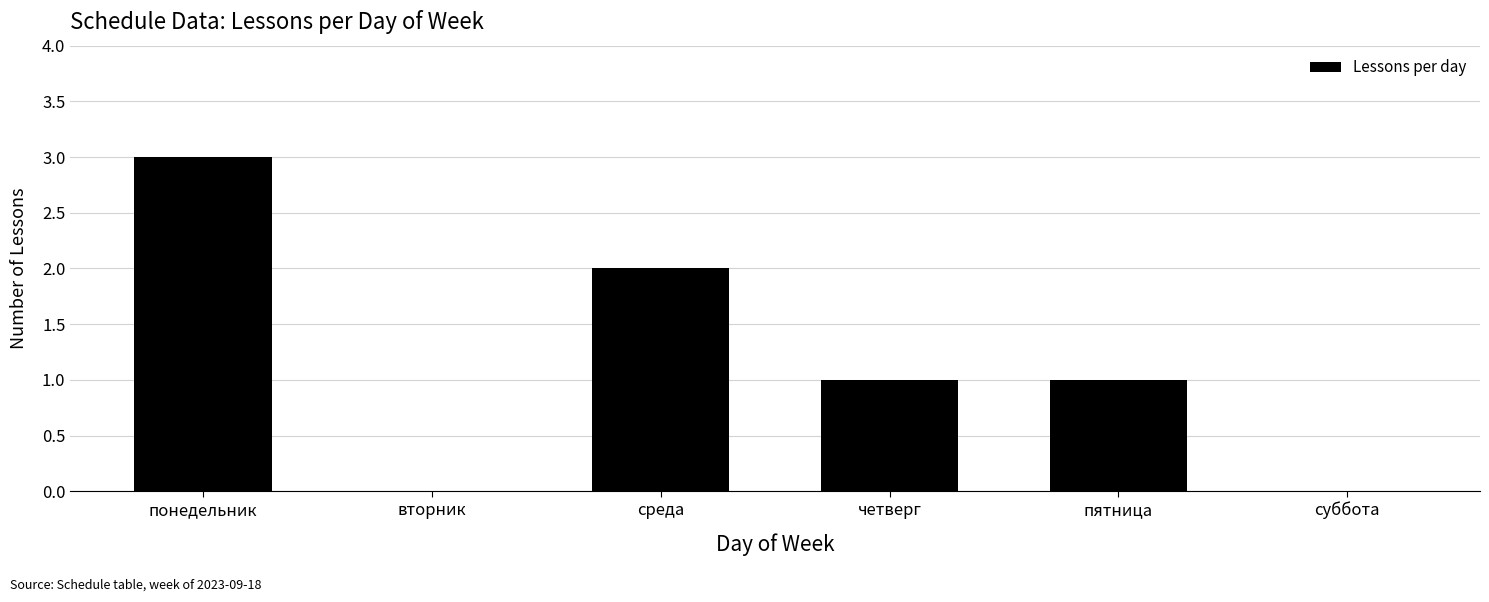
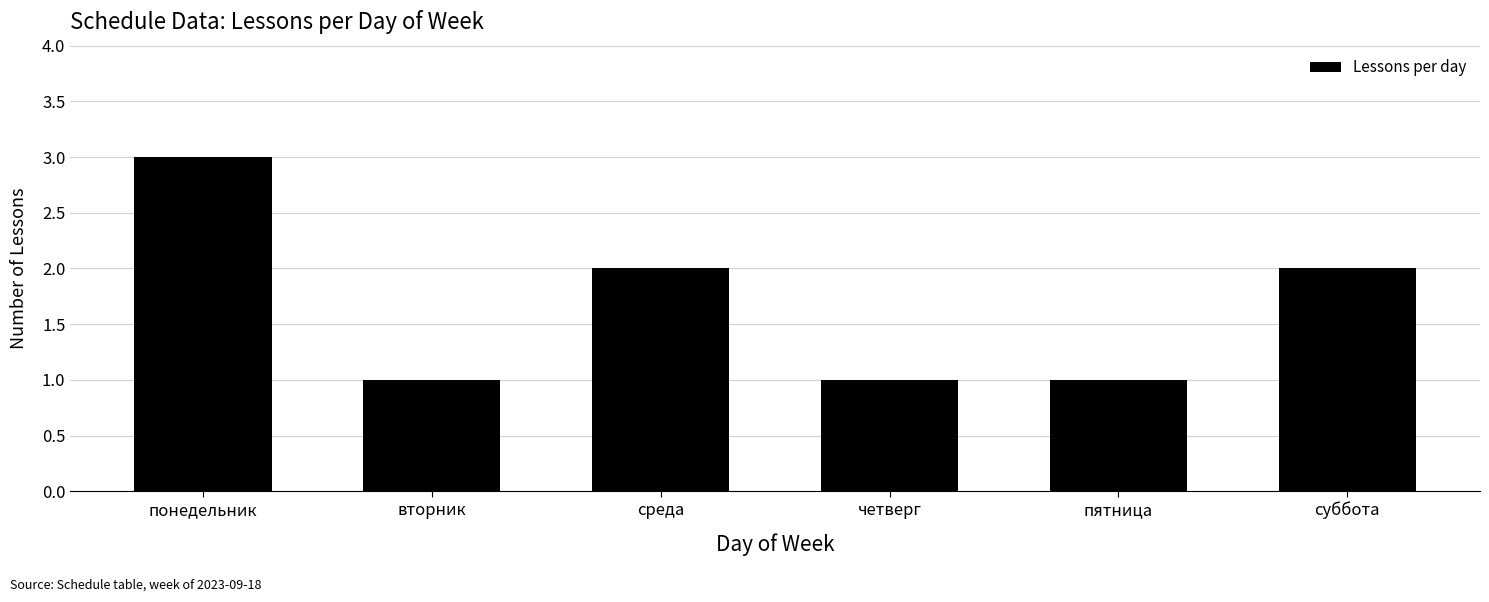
  {
    "понедельник": 3,
-   "вторник": 0,
+   "вторник": 1,
    "среда": 2,
    "четверг": 1,
    "пятница": 1,
-   "суббота": 0
+   "суббота": 2
  }
